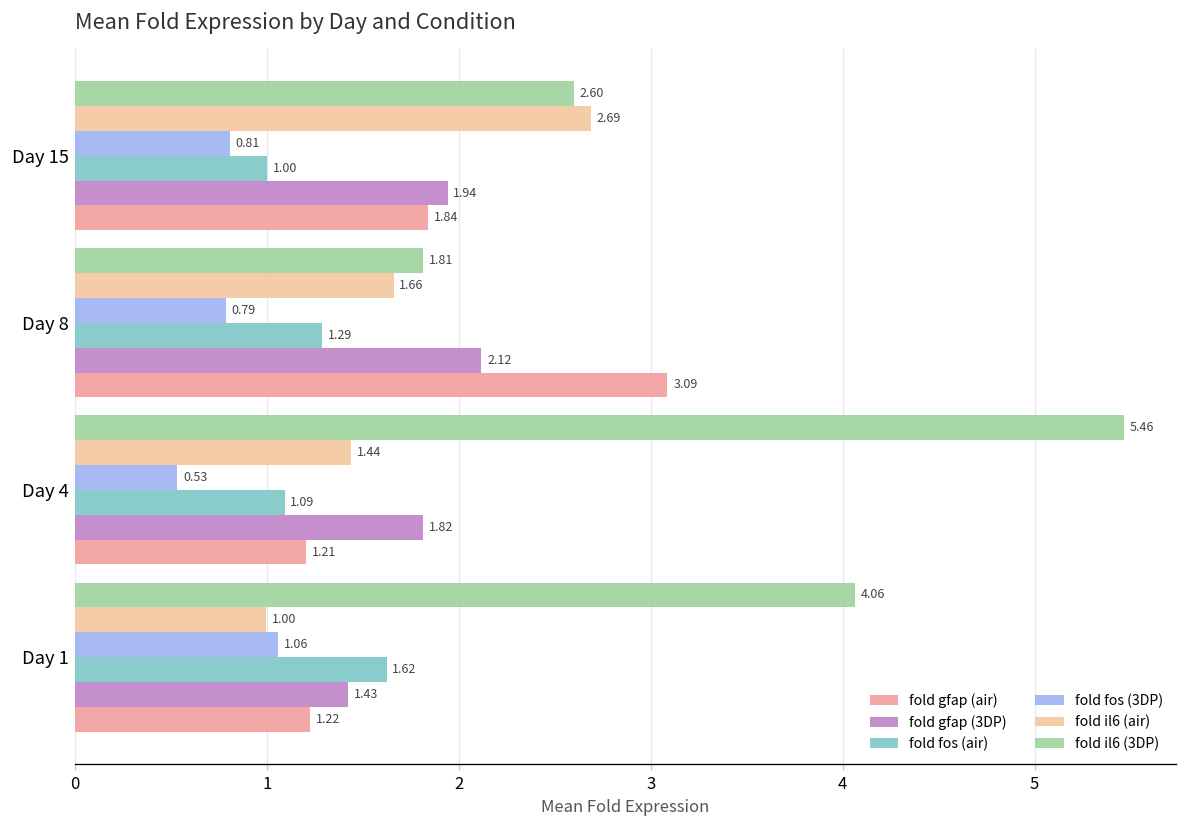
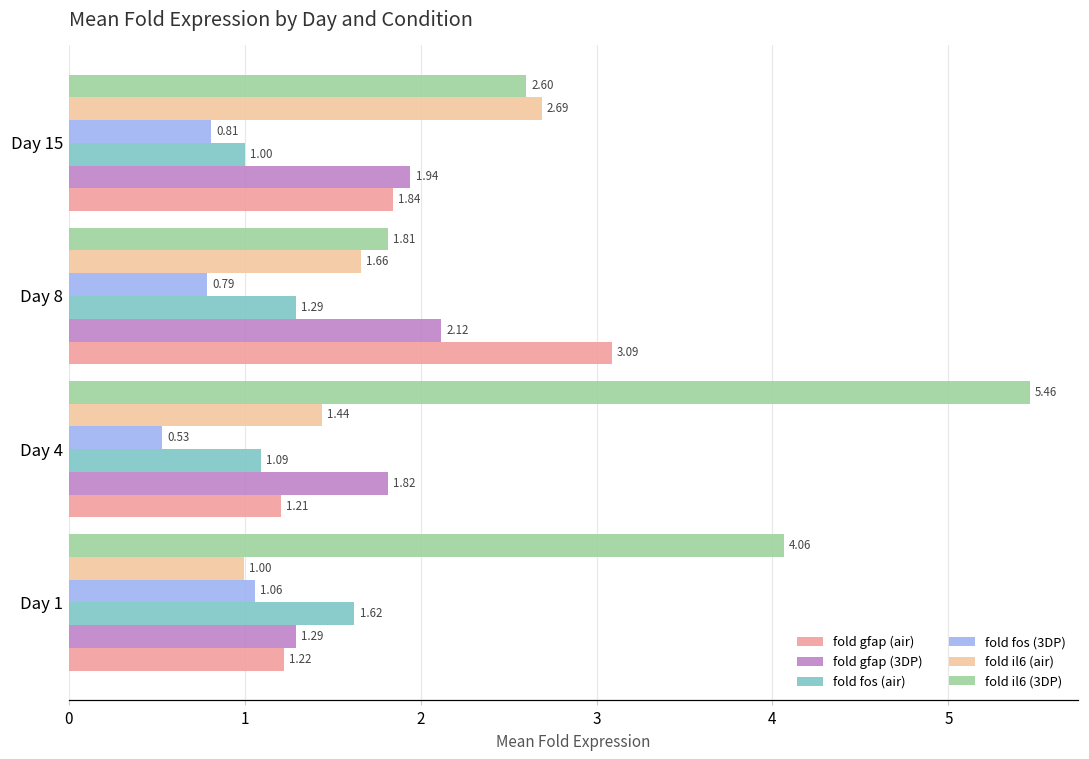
  {
    "fold gfap (3DP)": {
      "Day 15": 1.94,
      "Day 8": 2.12,
      "Day 4": 1.82,
-     "Day 1": 1.43
+     "Day 1": 1.29
    }
  }
